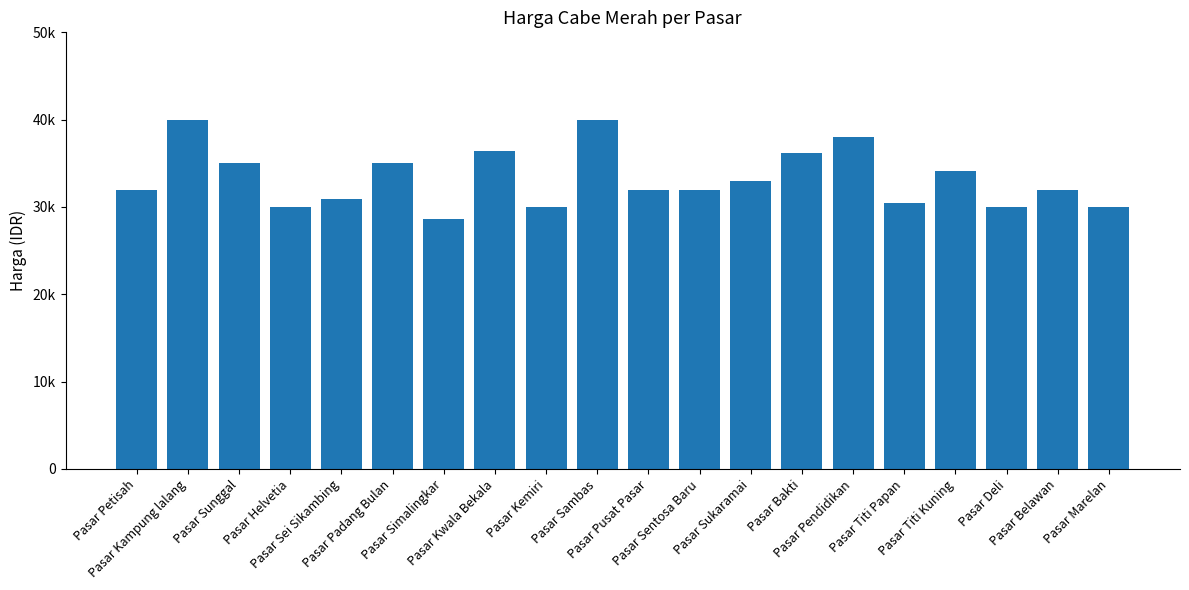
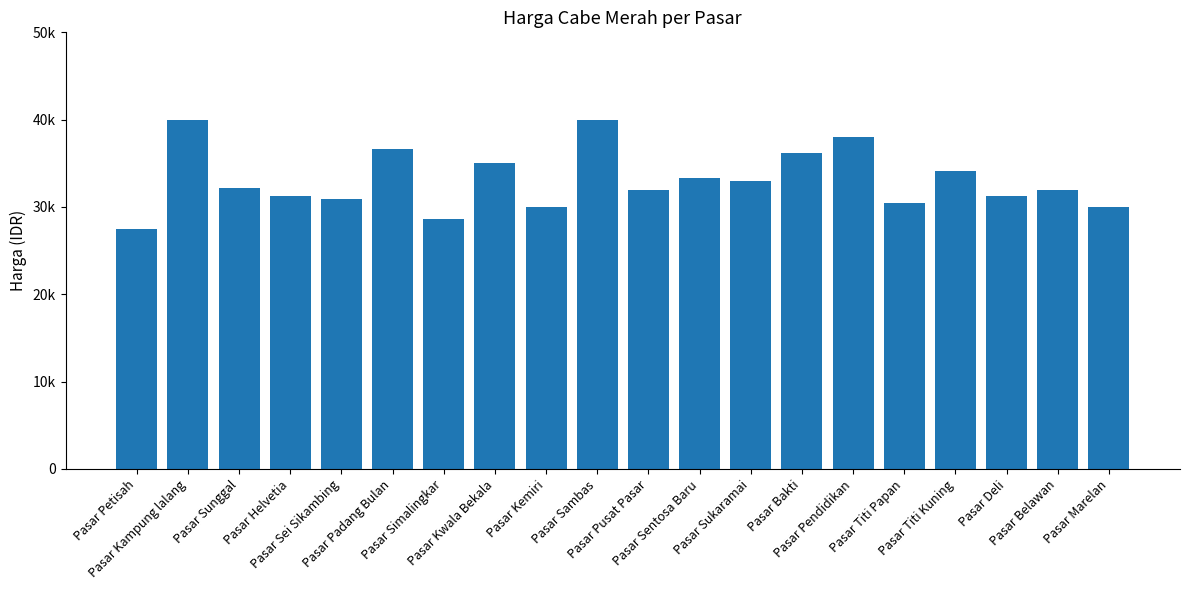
  {
-   "Pasar Petisah": 32000,
+   "Pasar Petisah": 27000,
    "Pasar Kampung lalang": 40000,
-   "Pasar Sunggal": 35000,
-   "Pasar Helvetia": 30000,
+   "Pasar Sunggal": 32000,
+   "Pasar Helvetia": 31000,
    "Pasar Sei Sikambing": 31000,
-   "Pasar Padang Bulan": 35000,
+   "Pasar Padang Bulan": 37000,
    "Pasar Simalingkar": 29000,
-   "Pasar Kwala Bekala": 36000,
+   "Pasar Kwala Bekala": 35000,
    "Pasar Kemiri": 30000,
    "Pasar Sambas": 40000,
    "Pasar Pusat Pasar": 32000,
-   "Pasar Sentosa Baru": 32000,
+   "Pasar Sentosa Baru": 33000,
    "Pasar Sukaramai": 33000,
    "Pasar Bakti": 36000,
    "Pasar Pendidikan": 38000,
    "Pasar Titi Papan": 30000,
    "Pasar Titi Kuning": 34000,
-   "Pasar Deli": 30000,
+   "Pasar Deli": 31000,
    "Pasar Belawan": 32000,
    "Pasar Marelan": 30000
  }
